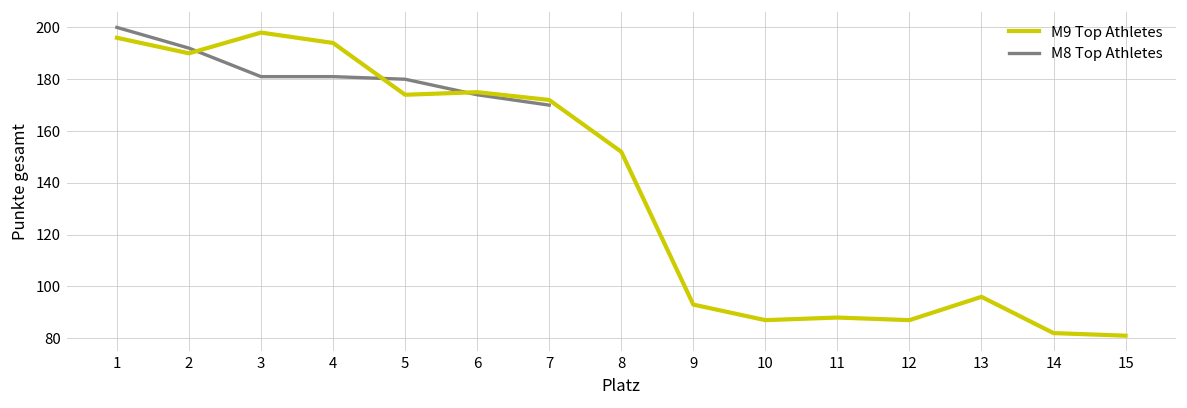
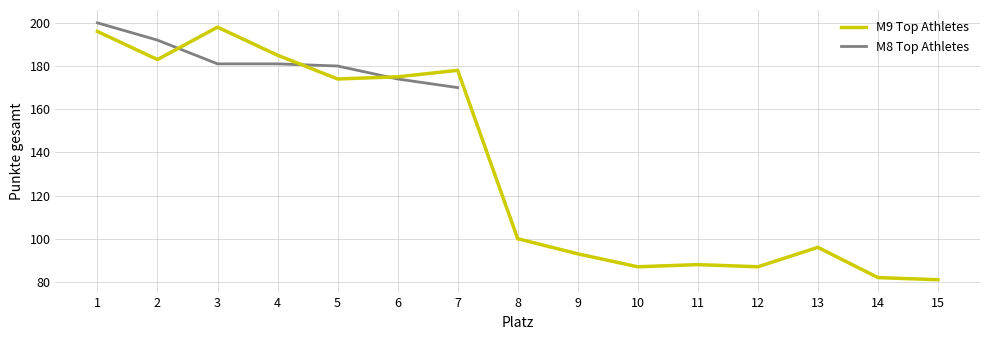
  {
    "M9 Top Athletes": {
      "1": 196,
-     "2": 190,
+     "2": 183,
      "3": 198,
-     "4": 194,
+     "4": 185,
      "5": 174,
-     "7": 172,
-     "8": 152,
+     "7": 178,
+     "8": 100,
      "9": 93,
      "10": 87,
      "11": 88,
      "12": 87,
      "13": 96,
      "14": 82,
      "15": 81
    },
    "M8 Top Athletes": {
      "1": 200,
      "2": 192,
      "3": 181,
      "4": 181,
      "5": 180,
      "7": 170
    }
  }
